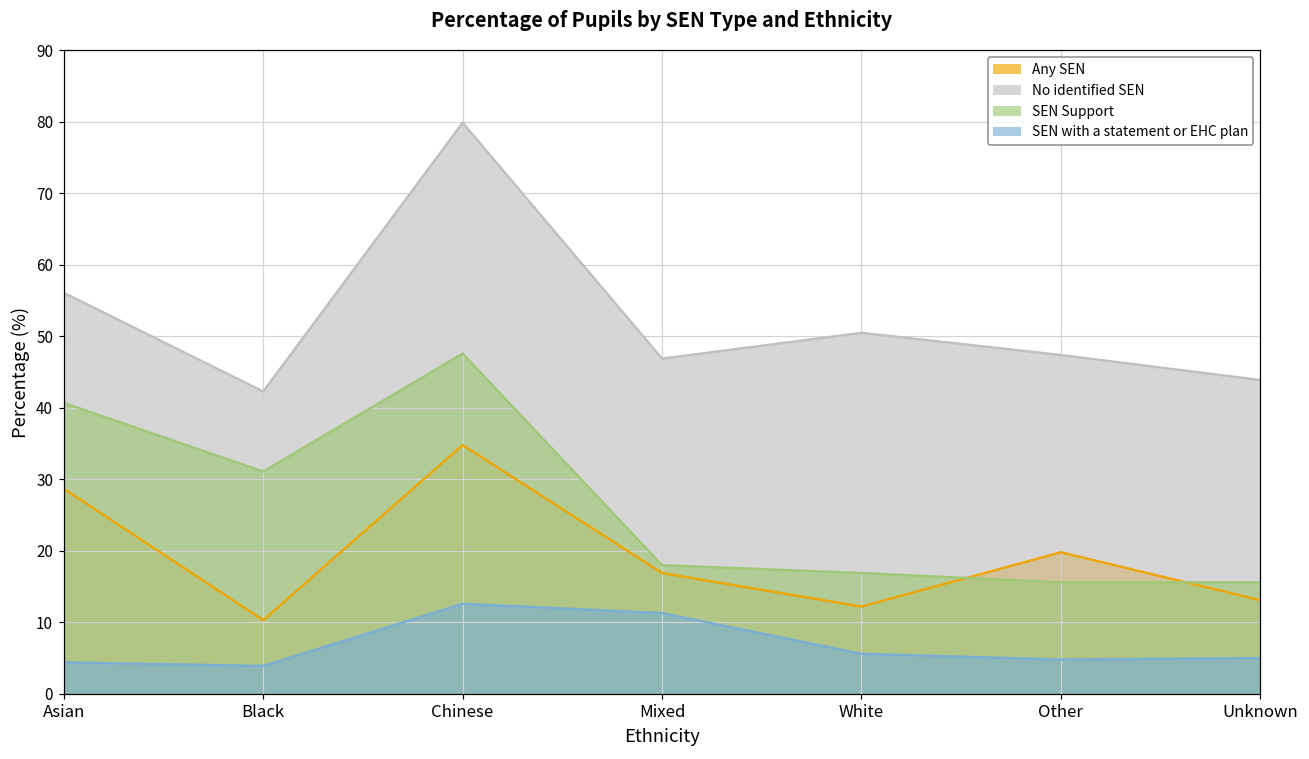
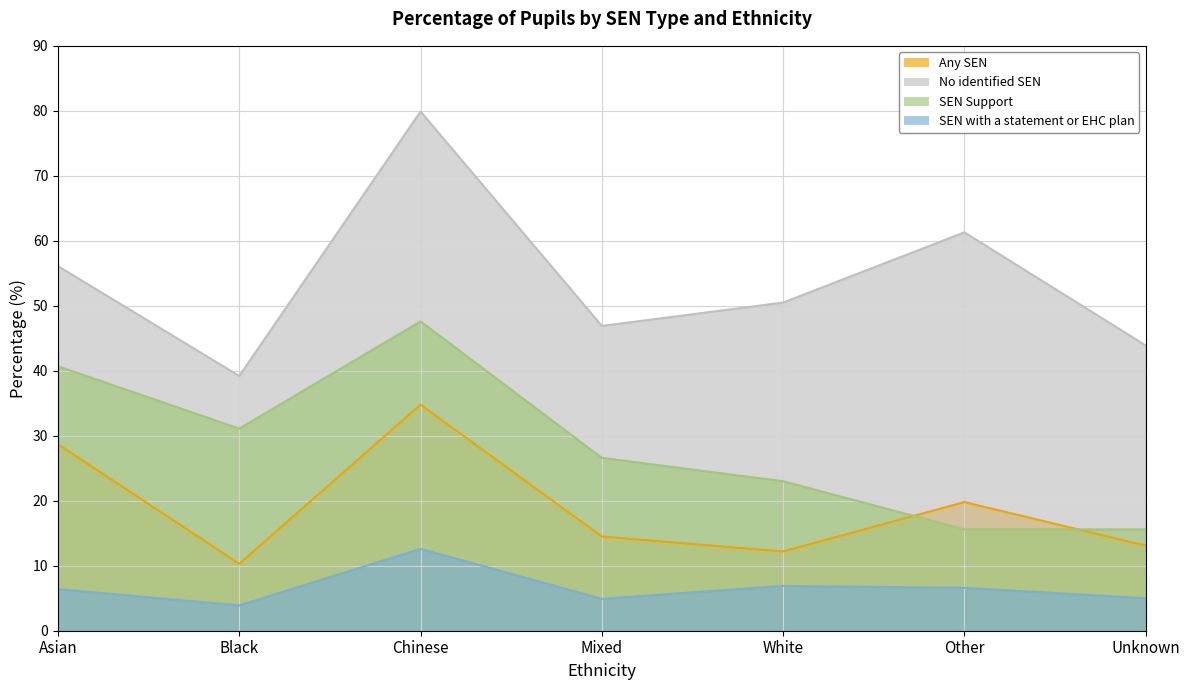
  {
    "Any SEN": {
      "Asian": 29,
      "Black": 10,
      "Chinese": 35,
-     "Mixed": 17,
+     "Mixed": 15,
      "White": 12,
      "Other": 20,
      "Unknown": 13
    },
    "No identified SEN": {
      "Asian": 56,
-     "Black": 42,
+     "Black": 39,
      "Chinese": 80,
      "Mixed": 47,
      "White": 51,
-     "Other": 47,
+     "Other": 61,
      "Unknown": 44
    },
    "SEN Support": {
      "Asian": 41,
      "Black": 31,
      "Chinese": 48,
-     "Mixed": 18,
-     "White": 17,
+     "Mixed": 27,
+     "White": 23,
      "Other": 16,
      "Unknown": 16
    },
    "SEN with a statement or EHC plan": {
-     "Asian": 4,
+     "Asian": 6,
      "Black": 4,
      "Chinese": 13,
-     "Mixed": 11,
-     "White": 6,
-     "Other": 5,
+     "Mixed": 5,
+     "White": 7,
+     "Other": 7,
      "Unknown": 5
    }
  }
